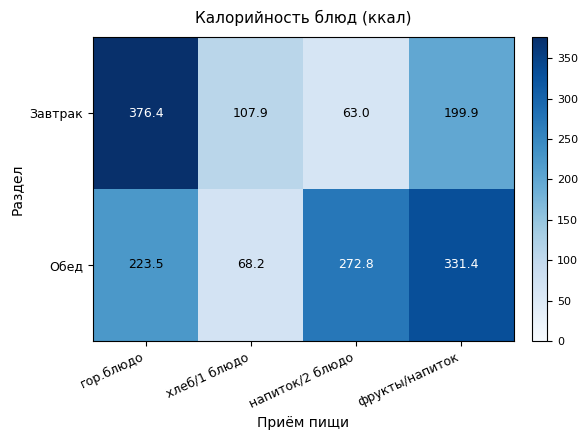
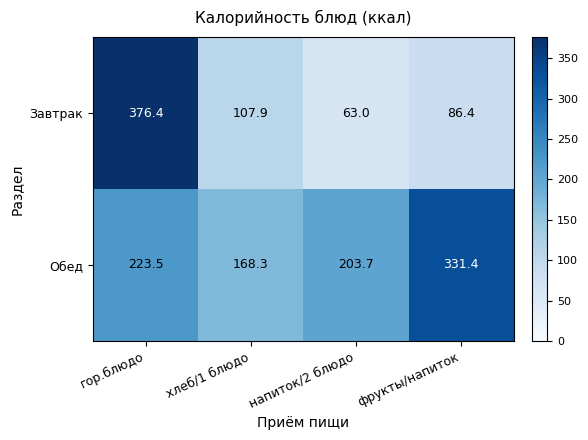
  {
    "Завтрак": {
      "гор.блюдо": 376.4,
      "хлеб/1 блюдо": 107.9,
      "напиток/2 блюдо": 63.0,
-     "фрукты/напиток": 199.9
+     "фрукты/напиток": 86.4
    },
    "Обед": {
      "гор.блюдо": 223.5,
-     "хлеб/1 блюдо": 68.2,
-     "напиток/2 блюдо": 272.8,
+     "хлеб/1 блюдо": 168.3,
+     "напиток/2 блюдо": 203.7,
      "фрукты/напиток": 331.4
    }
  }
